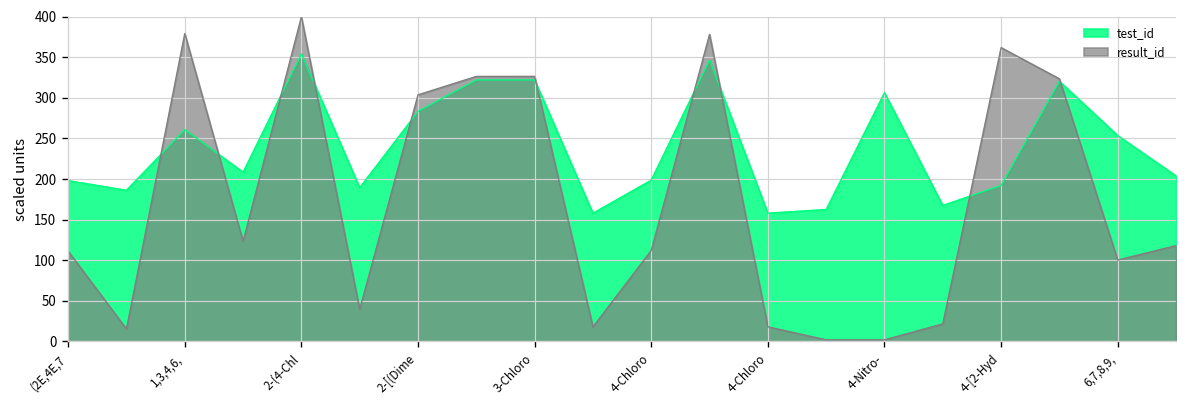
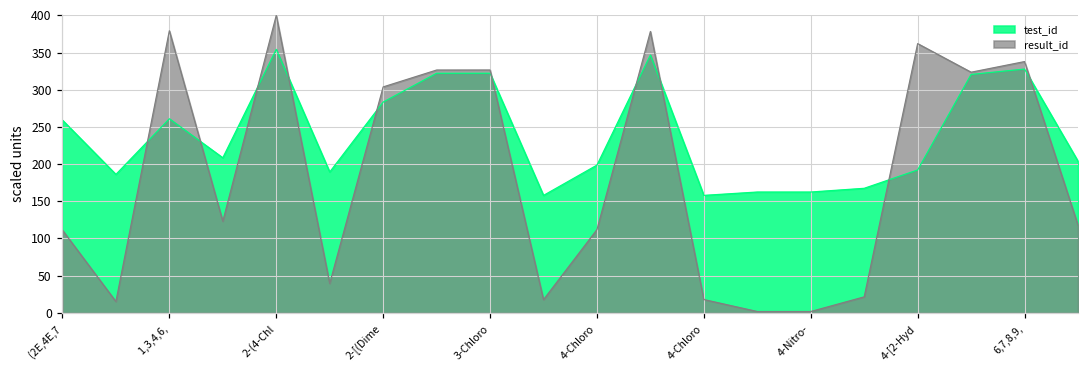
  {
    "test_id": {
-     "(2E,4E,7": 200,
+     "(2E,4E,7": 260,
      "1,3,4,6,": 260,
      "2-(4-Chl": 350,
      "2-[(Dime": 280,
      "3-Chloro": 320,
-     "4-Nitro-": 310,
+     "4-Nitro-": 160,
      "4-[2-Hyd": 190,
-     "6,7,8,9,": 250
+     "6,7,8,9,": 330
    },
    "result_id": {
      "(2E,4E,7": 110,
      "1,3,4,6,": 380,
      "2-(4-Chl": 400,
      "2-[(Dime": 300,
      "3-Chloro": 330,
      "4-Nitro-": 0,
      "4-[2-Hyd": 360,
-     "6,7,8,9,": 100
+     "6,7,8,9,": 340
    }
  }
